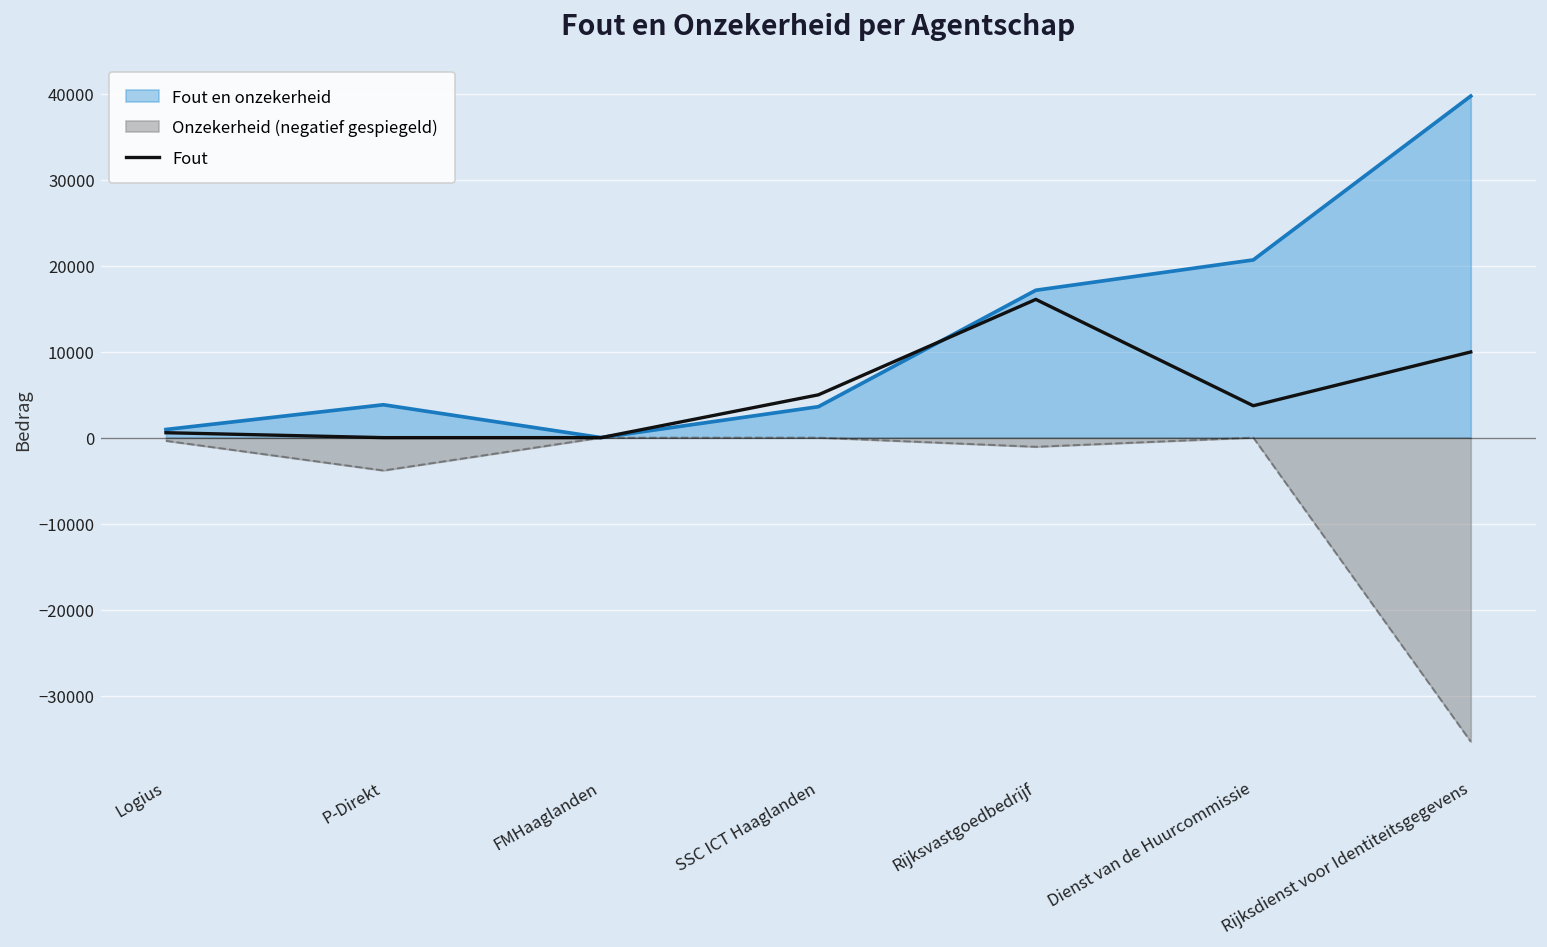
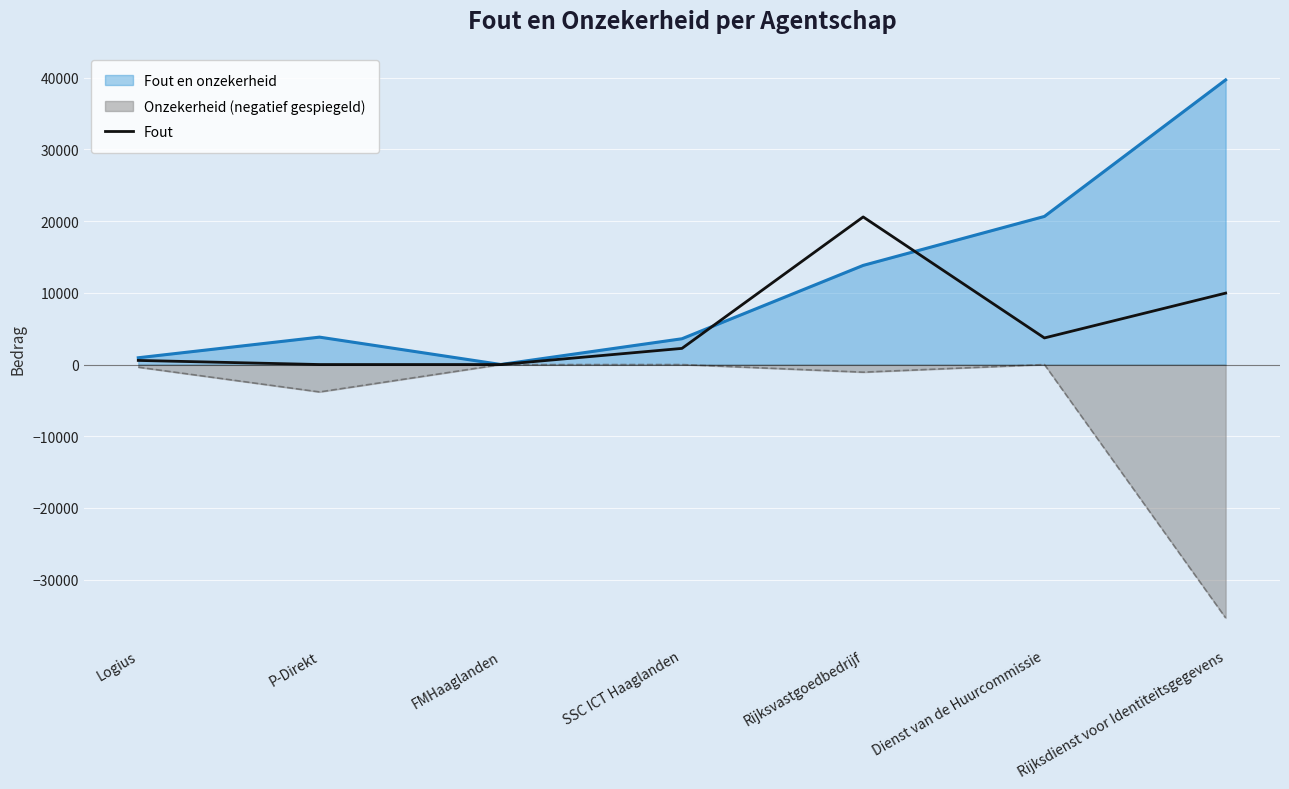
  {
    "Fout en onzekerheid": {
      "Logius": 1000,
      "P-Direkt": 4000,
      "SSC ICT Haaglanden": 4000,
-     "Rijksvastgoedbedrijf": 17000,
+     "Rijksvastgoedbedrijf": 14000,
      "Dienst van de Huurcommissie": 21000,
      "Rijksdienst voor Identiteitsgegevens": 40000
    },
    "Fout": {
      "Logius": 1000,
-     "SSC ICT Haaglanden": 5000,
-     "Rijksvastgoedbedrijf": 16000,
+     "SSC ICT Haaglanden": 2000,
+     "Rijksvastgoedbedrijf": 21000,
      "Dienst van de Huurcommissie": 4000,
      "Rijksdienst voor Identiteitsgegevens": 10000
    }
  }
